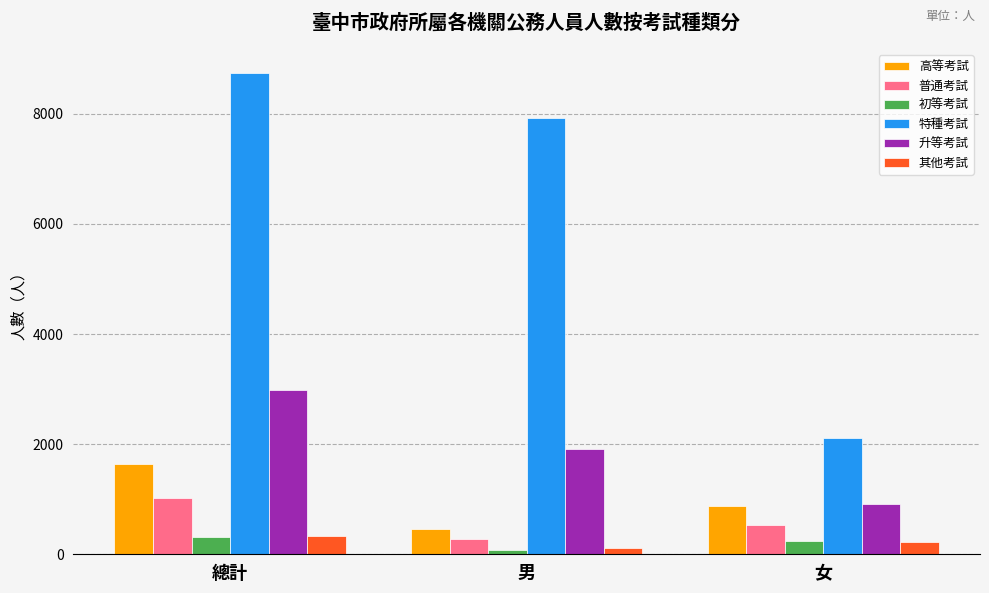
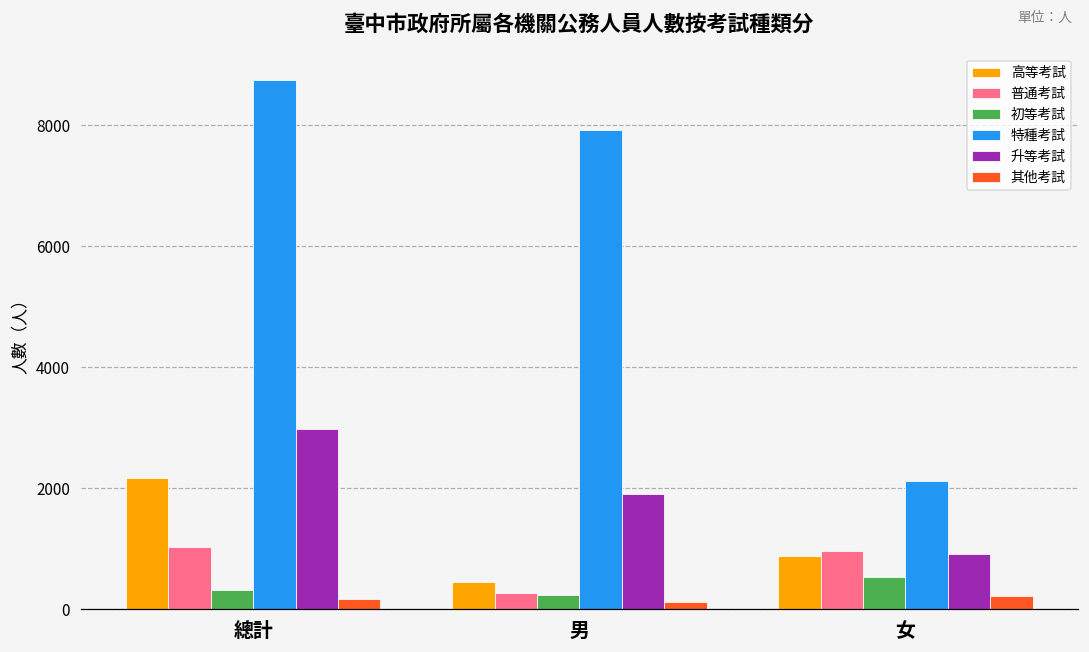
  {
    "高等考試": {
-     "總計": 1600,
+     "總計": 2200,
      "男": 500,
      "女": 900
    },
    "普通考試": {
      "總計": 1000,
      "男": 300,
-     "女": 500
+     "女": 1000
    },
    "初等考試": {
      "總計": 300,
-     "男": 100,
-     "女": 200
+     "男": 200,
+     "女": 500
    },
    "特種考試": {
      "總計": 8700,
      "男": 7900,
      "女": 2100
    },
    "升等考試": {
      "總計": 3000,
      "男": 1900,
      "女": 900
    },
    "其他考試": {
-     "總計": 300,
+     "總計": 200,
      "男": 100,
      "女": 200
    }
  }
